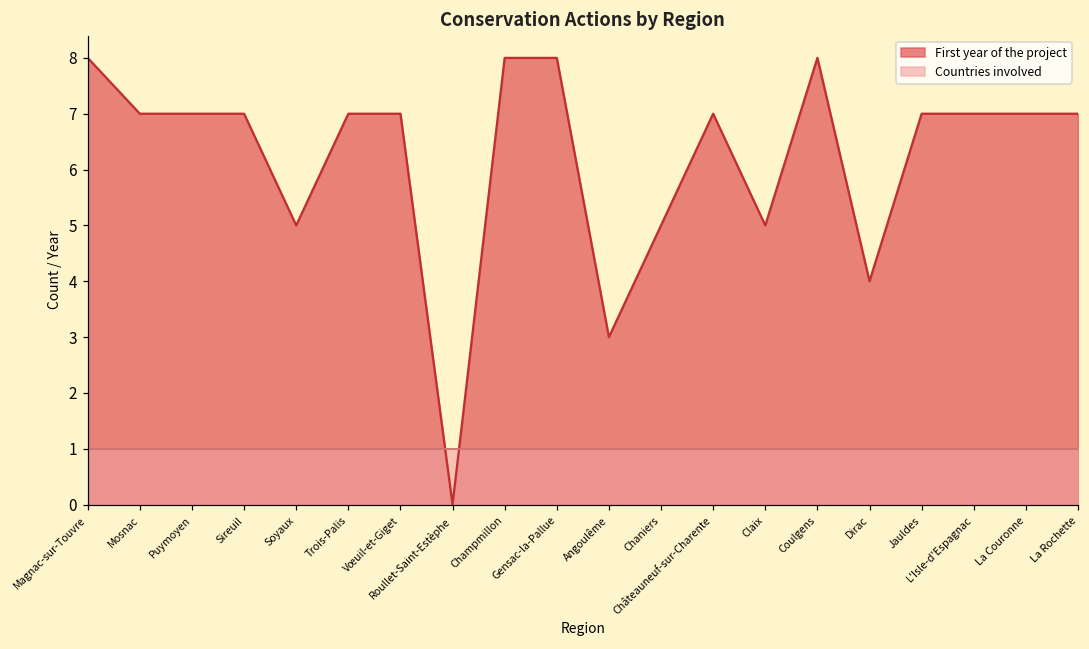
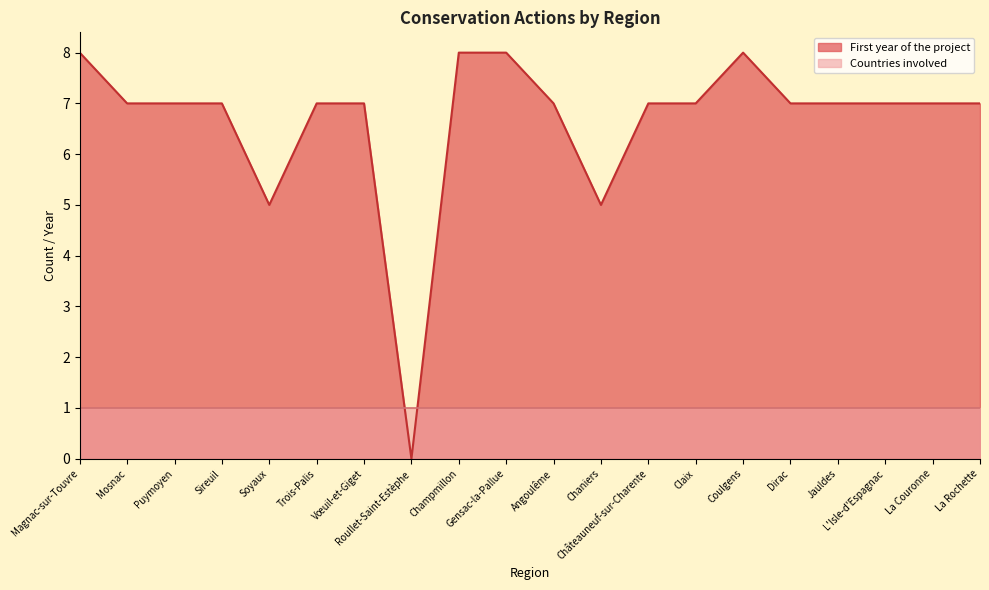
  {
    "First year of the project": {
      "Magnac-sur-Touvre": 8.0,
      "Mosnac": 7.0,
      "Puymoyen": 7.0,
      "Sireuil": 7.0,
      "Soyaux": 5.0,
      "Trois-Palis": 7.0,
      "Vœuil-et-Giget": 7.0,
      "Roullet-Saint-Estèphe": 0.0,
      "Champmillon": 8.0,
      "Gensac-la-Pallue": 8.0,
-     "Angoulême": 3.0,
+     "Angoulême": 7.0,
      "Chaniers": 5.0,
      "Châteauneuf-sur-Charente": 7.0,
-     "Claix": 5.0,
+     "Claix": 7.0,
      "Coulgens": 8.0,
-     "Dirac": 4.0,
+     "Dirac": 7.0,
      "Jauldes": 7.0,
      "L'Isle-d'Espagnac": 7.0,
      "La Couronne": 7.0,
      "La Rochette": 7.0
    },
    "Countries involved": {
      "Magnac-sur-Touvre": 1.0,
      "Mosnac": 1.0,
      "Puymoyen": 1.0,
      "Sireuil": 1.0,
      "Soyaux": 1.0,
      "Trois-Palis": 1.0,
      "Vœuil-et-Giget": 1.0,
      "Roullet-Saint-Estèphe": 1.0,
      "Champmillon": 1.0,
      "Gensac-la-Pallue": 1.0,
      "Angoulême": 1.0,
      "Chaniers": 1.0,
      "Châteauneuf-sur-Charente": 1.0,
      "Claix": 1.0,
      "Coulgens": 1.0,
      "Dirac": 1.0,
      "Jauldes": 1.0,
      "L'Isle-d'Espagnac": 1.0,
      "La Couronne": 1.0,
      "La Rochette": 1.0
    }
  }
